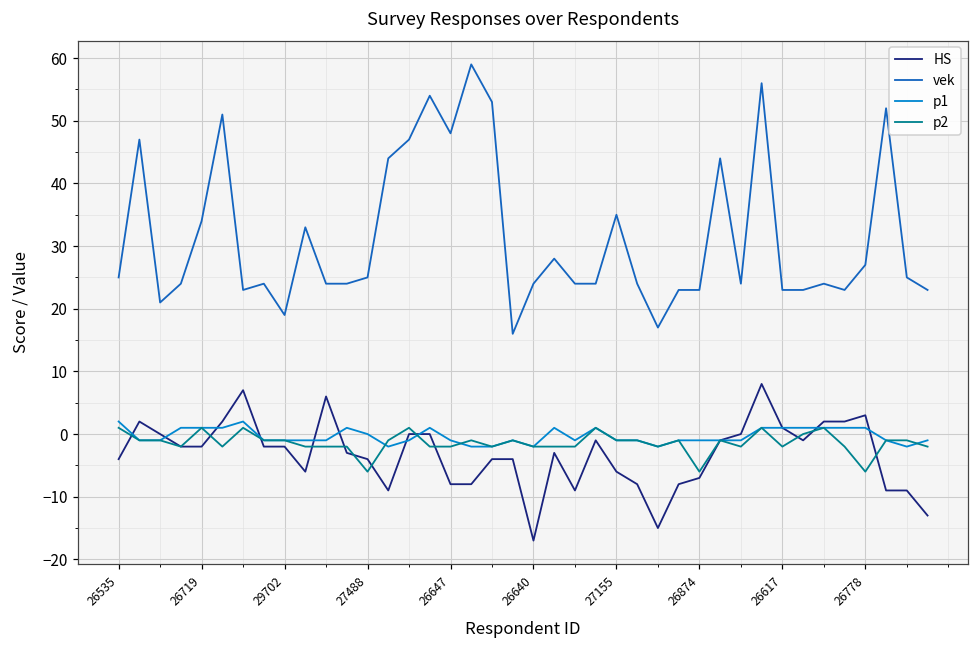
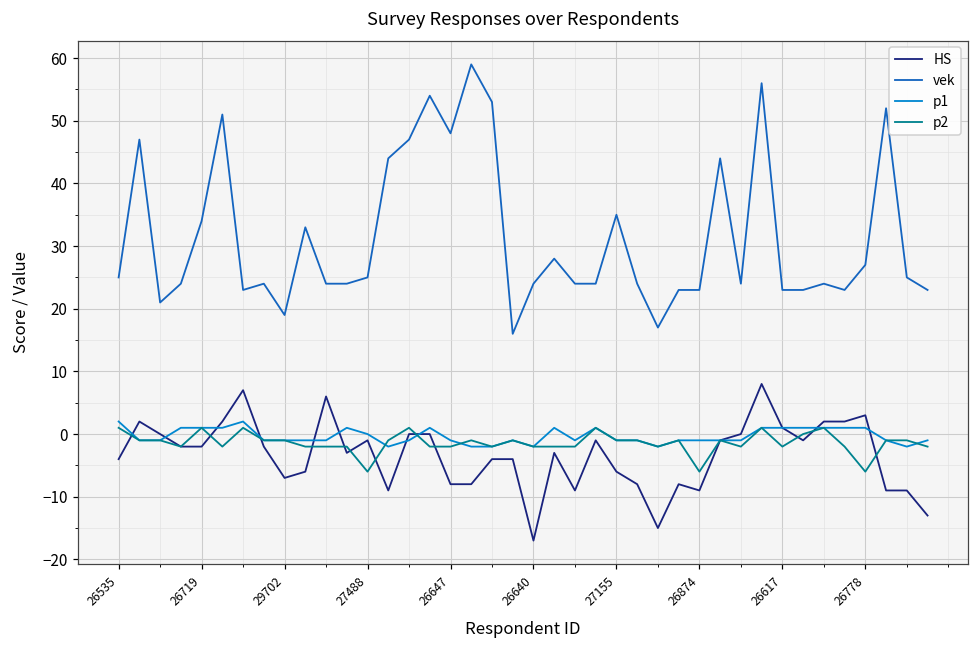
  {
    "HS": {
      "26535": -4,
      "26719": -2,
-     "29702": -2,
-     "27488": -4,
+     "29702": -7,
+     "27488": -1,
      "26647": -8,
      "26640": -17,
      "27155": -6,
-     "26874": -7,
+     "26874": -9,
      "26778": 3
    },
    "p2": {
      "26535": 1,
      "27488": -6,
      "26647": -2,
      "26874": -6,
      "26617": -2,
      "26778": -6
    }
  }
